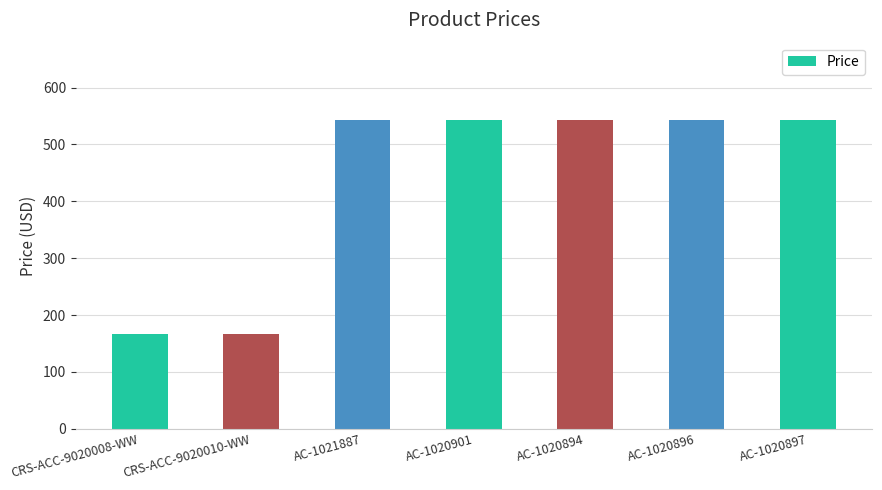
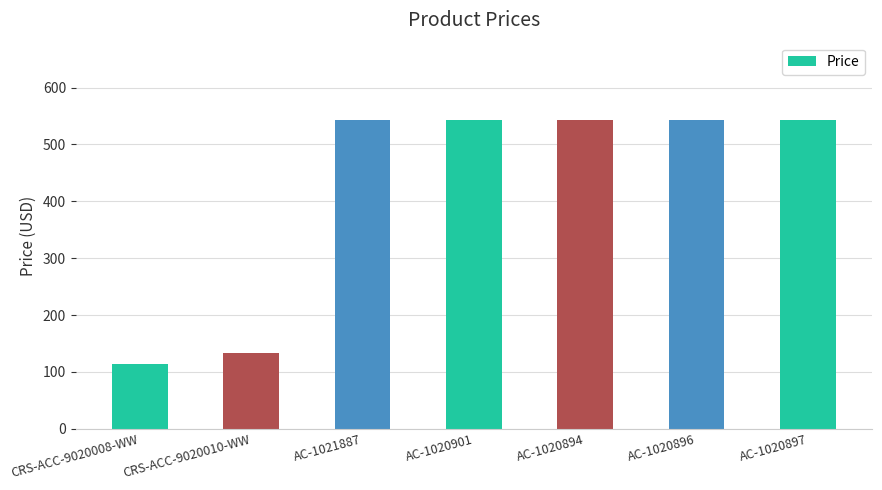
  {
-   "CRS-ACC-9020008-WW": 170,
-   "CRS-ACC-9020010-WW": 170,
+   "CRS-ACC-9020008-WW": 110,
+   "CRS-ACC-9020010-WW": 130,
    "AC-1021887": 540,
    "AC-1020901": 540,
    "AC-1020894": 540,
    "AC-1020896": 540,
    "AC-1020897": 540
  }
